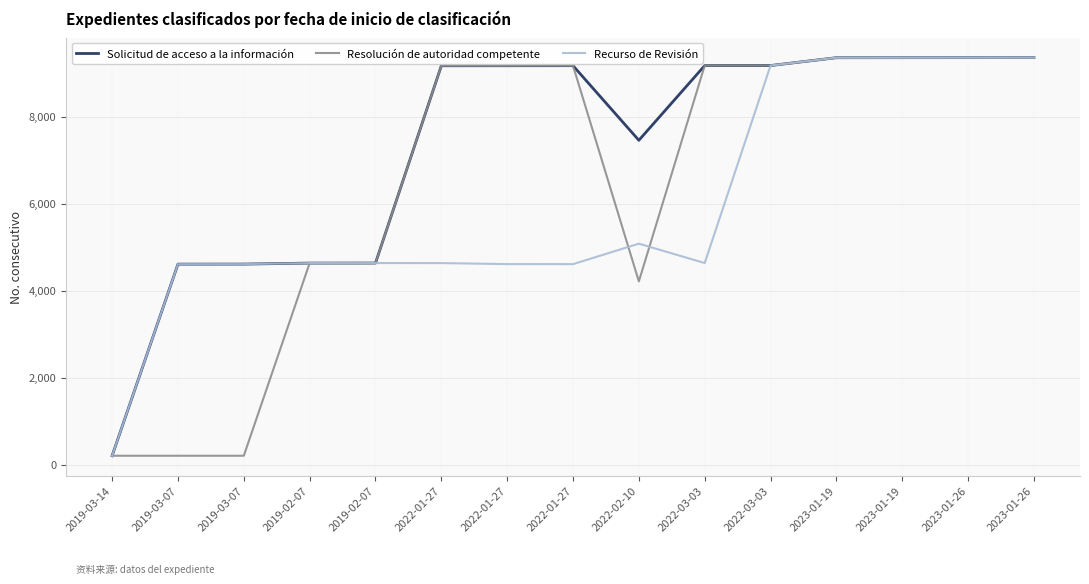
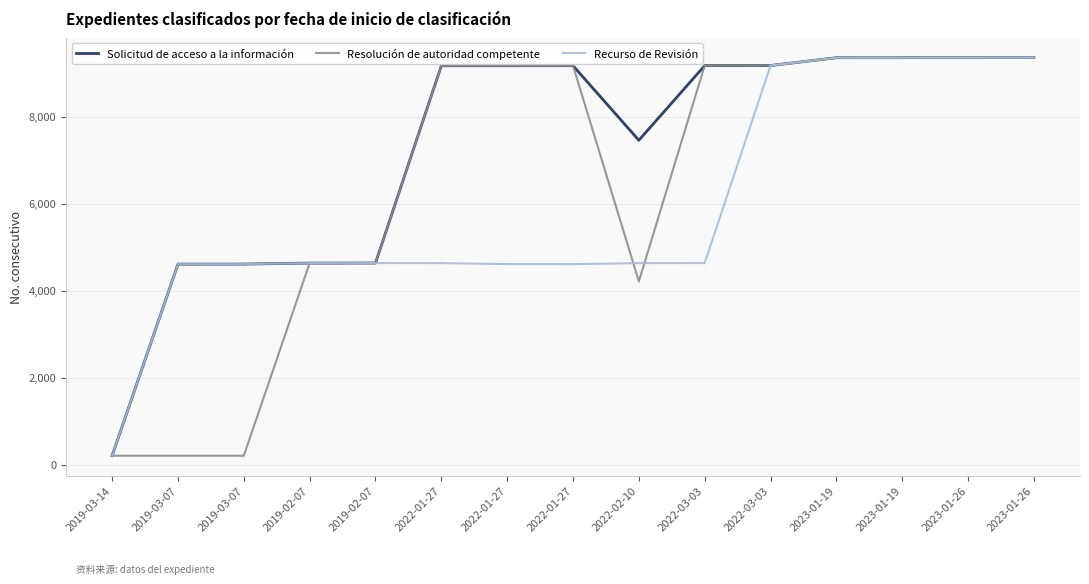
  {
    "Solicitud de acceso a la información": {
      "2022-02-10": "7,500"
    },
    "Resolución de autoridad competente": {
      "2022-02-10": "4,200"
    },
    "Recurso de Revisión": {
-     "2022-02-10": "5,100"
+     "2022-02-10": "4,600"
    }
  }
